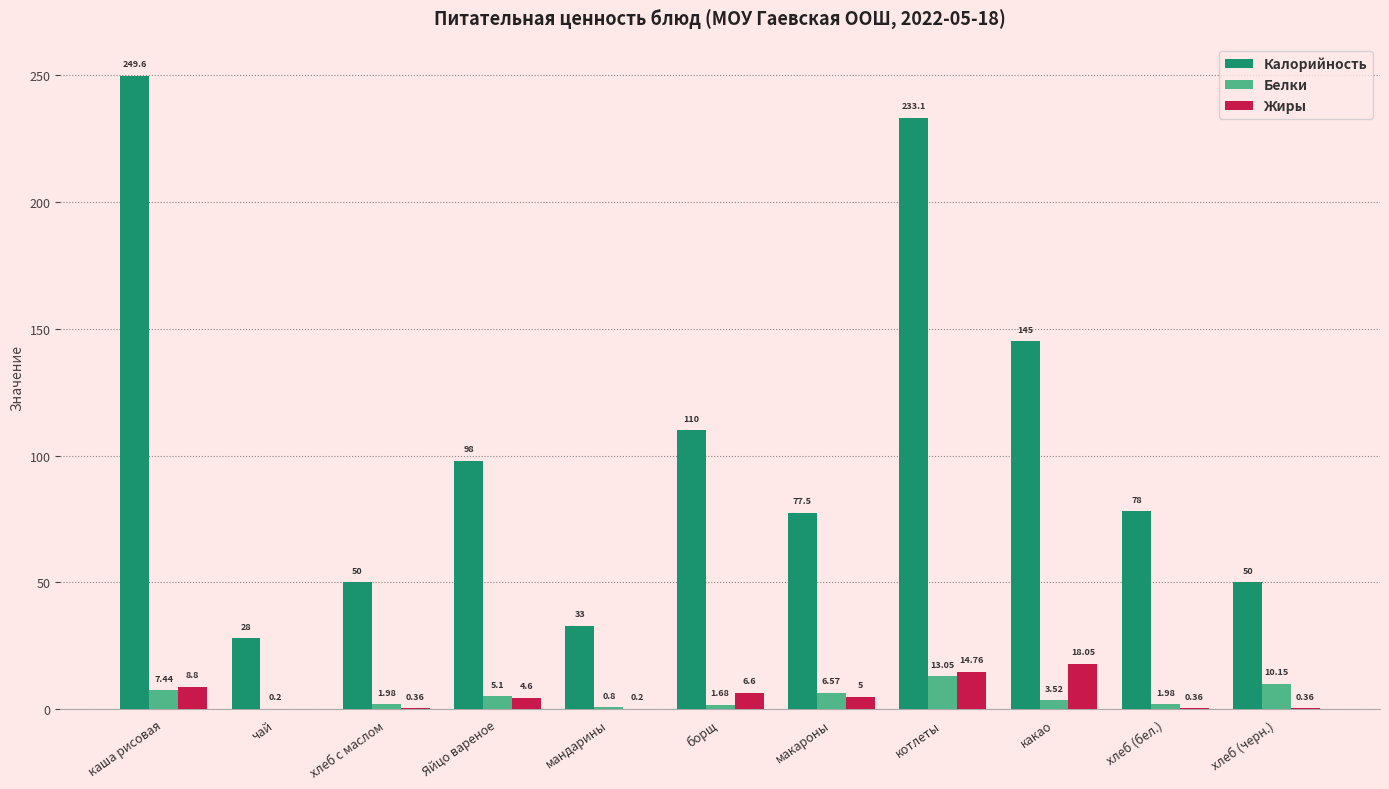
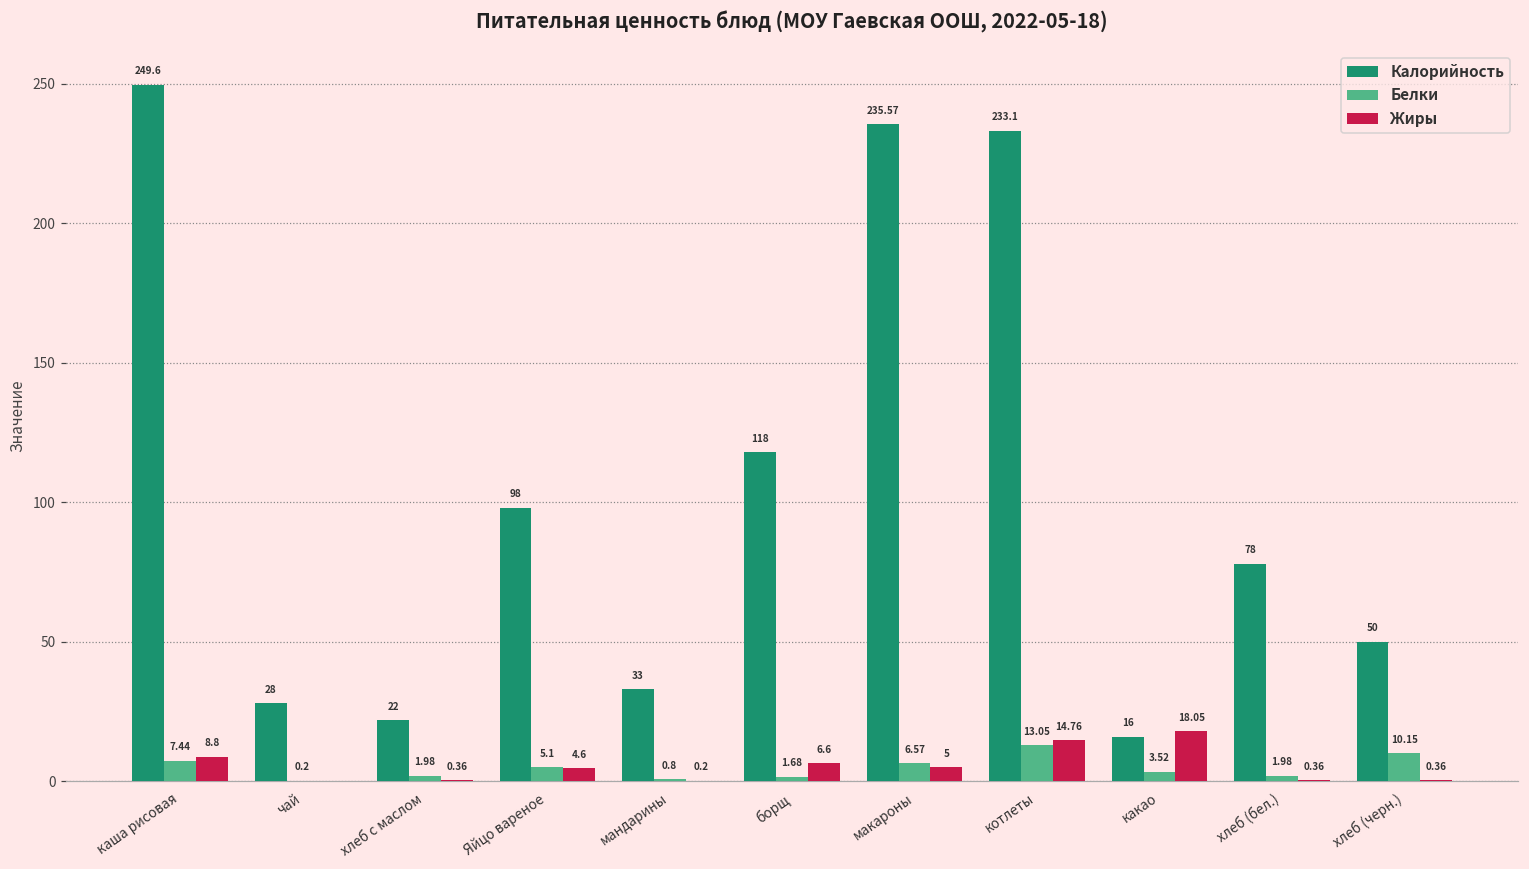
  {
    "Калорийность": {
      "каша рисовая": 249.6,
      "чай": 28,
-     "хлеб с маслом": 50,
+     "хлеб с маслом": 22,
      "Яйцо вареное": 98,
      "мандарины": 33,
-     "борщ": 110,
-     "макароны": 77.5,
+     "борщ": 118,
+     "макароны": 235.57,
      "котлеты": 233.1,
-     "какао": 145,
+     "какао": 16,
      "хлеб (бел.)": 78,
      "хлеб (черн.)": 50
    },
    "Белки": {
      "каша рисовая": 7.44,
      "чай": 0.2,
      "хлеб с маслом": 1.98,
      "Яйцо вареное": 5.1,
      "мандарины": 0.8,
      "борщ": 1.68,
      "макароны": 6.57,
      "котлеты": 13.05,
      "какао": 3.52,
      "хлеб (бел.)": 1.98,
      "хлеб (черн.)": 10.15
    },
    "Жиры": {
      "каша рисовая": 8.8,
      "хлеб с маслом": 0.36,
      "Яйцо вареное": 4.6,
      "мандарины": 0.2,
      "борщ": 6.6,
      "макароны": 5,
      "котлеты": 14.76,
      "какао": 18.05,
      "хлеб (бел.)": 0.36,
      "хлеб (черн.)": 0.36
    }
  }
